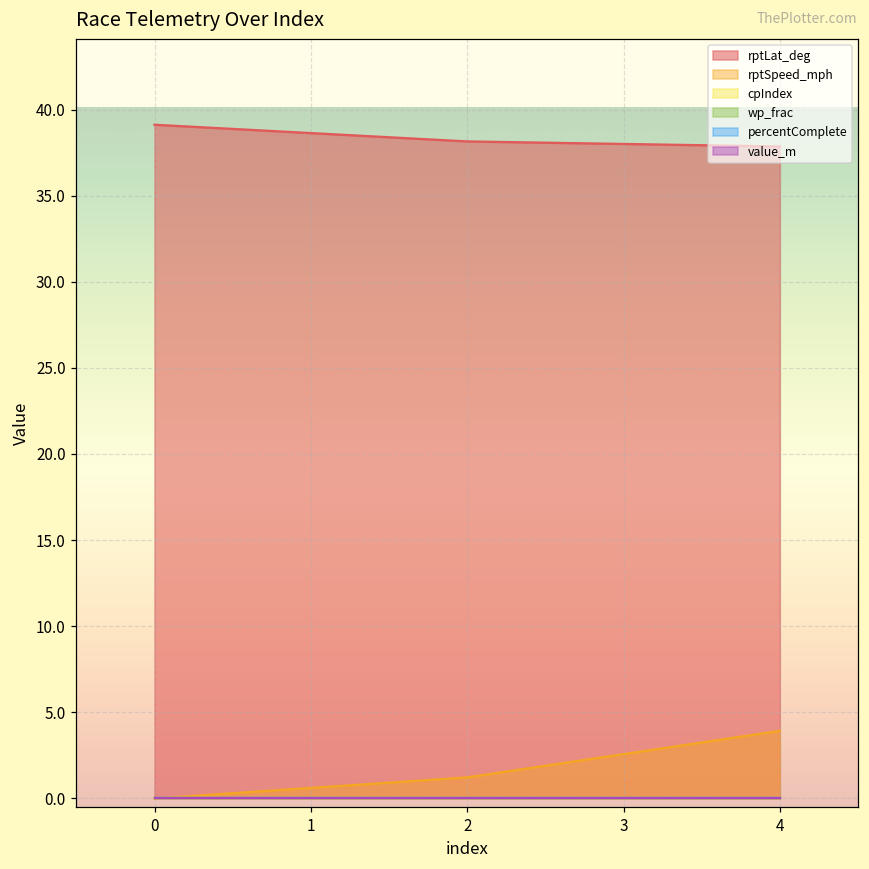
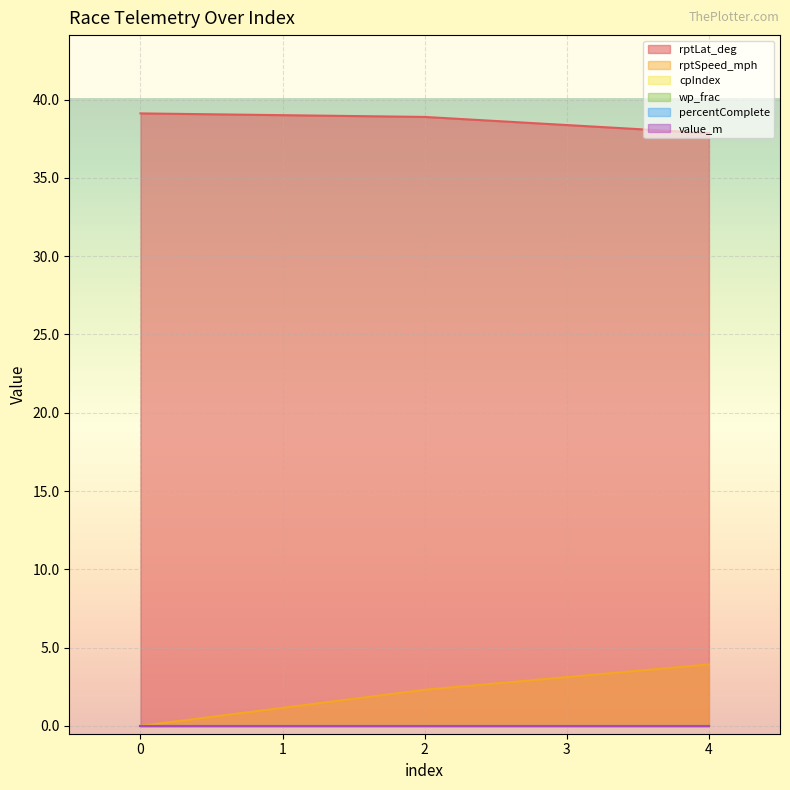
  {
    "rptLat_deg": {
      "0": 39.1,
-     "2": 38.1
+     "2": 38.9
    },
    "rptSpeed_mph": {
-     "2": 1.2,
+     "2": 2.3,
      "4": 3.9
    },
    "value_m": {
      "2": 0.0,
      "4": 0.0
    }
  }
